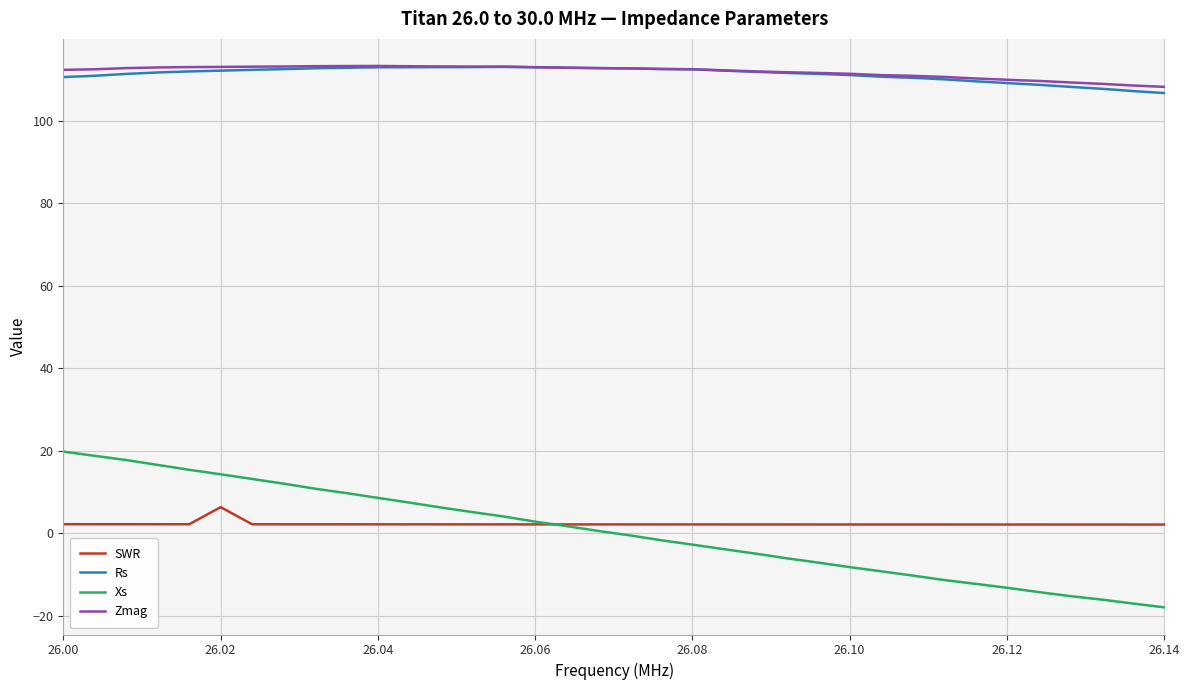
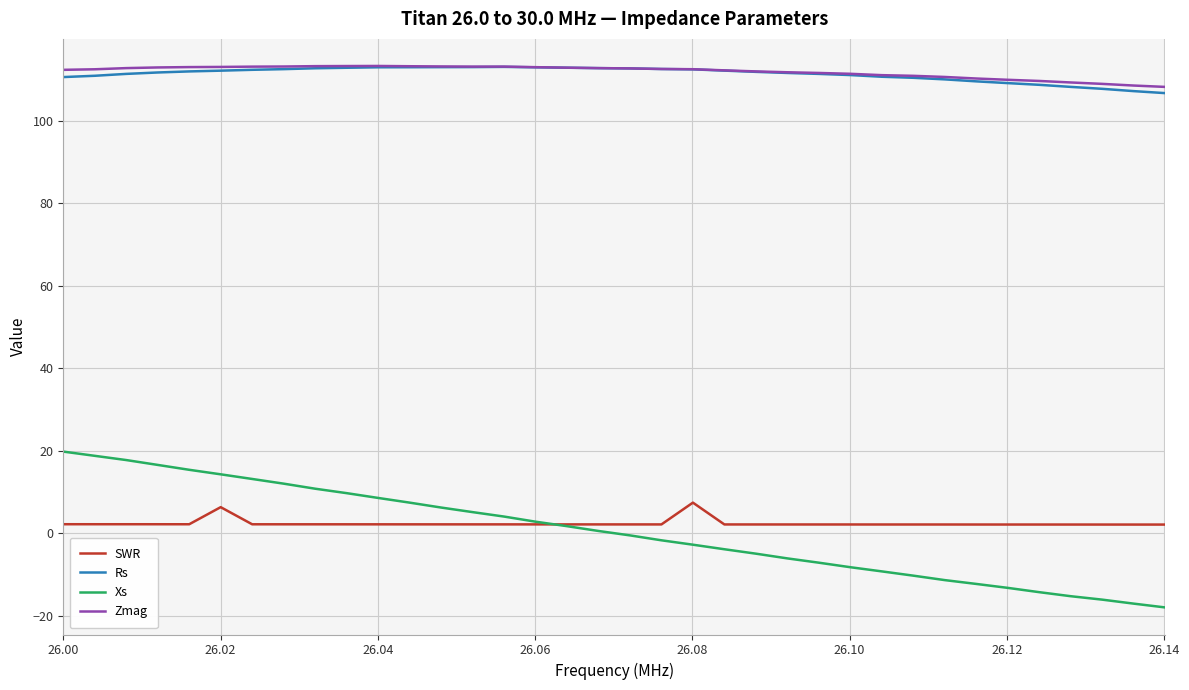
  {
    "SWR": {
      "26.00": 2,
      "26.02": 6,
      "26.04": 2,
      "26.06": 2,
-     "26.08": 2
+     "26.08": 7
    },
    "Rs": {
      "26.00": 111,
      "26.02": 112
    },
    "Xs": {
      "26.00": 20,
      "26.02": 14,
      "26.04": 9,
      "26.06": 3,
      "26.08": -3
    },
    "Zmag": {
      "26.00": 112,
      "26.02": 113
    }
  }
